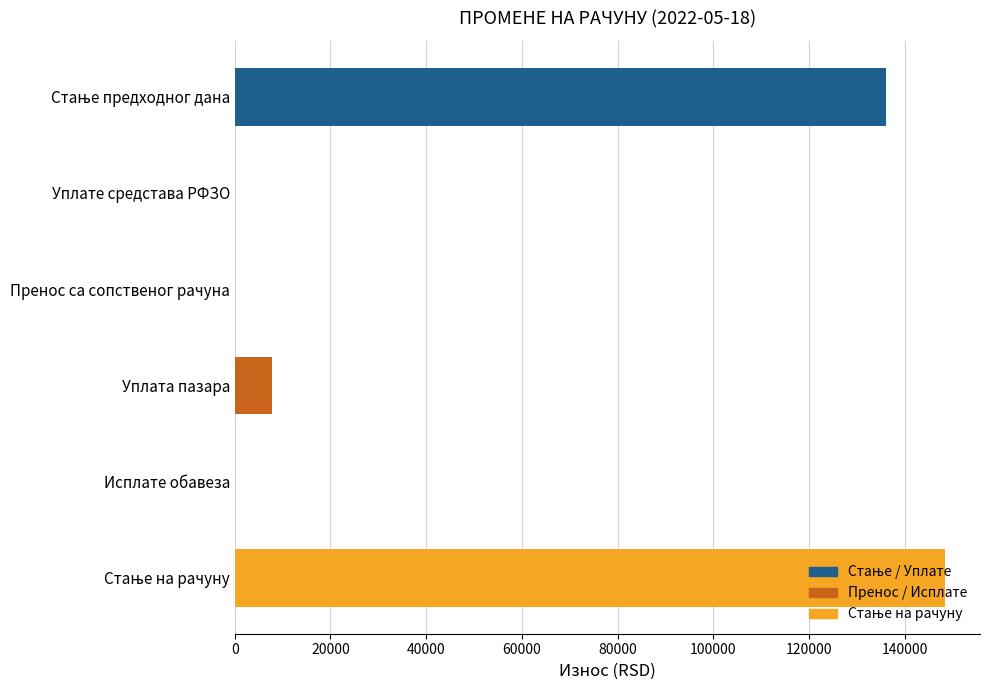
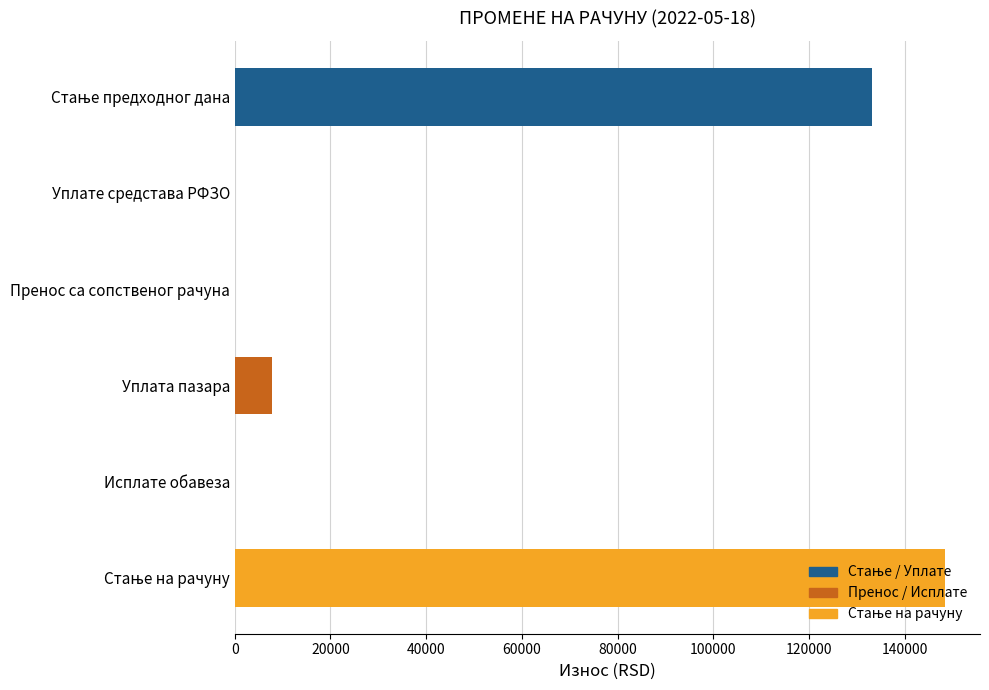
  {
-   "Стање предходног дана": 136000,
+   "Стање предходног дана": 133000,
    "Уплате средстава РФЗО": 0,
    "Пренос са сопственог рачуна": 0,
    "Уплата пазара": 8000,
    "Исплате обавеза": 0,
    "Стање на рачуну": 148000
  }
